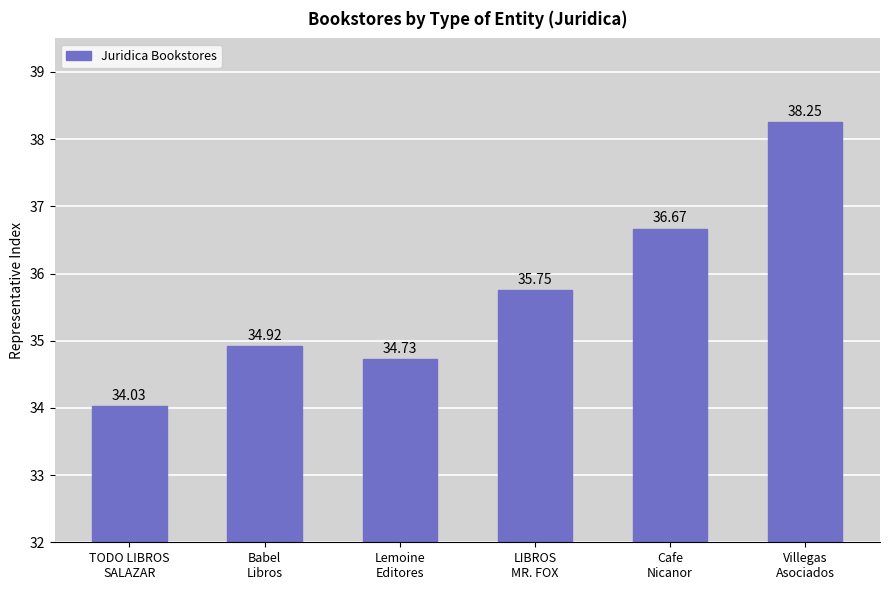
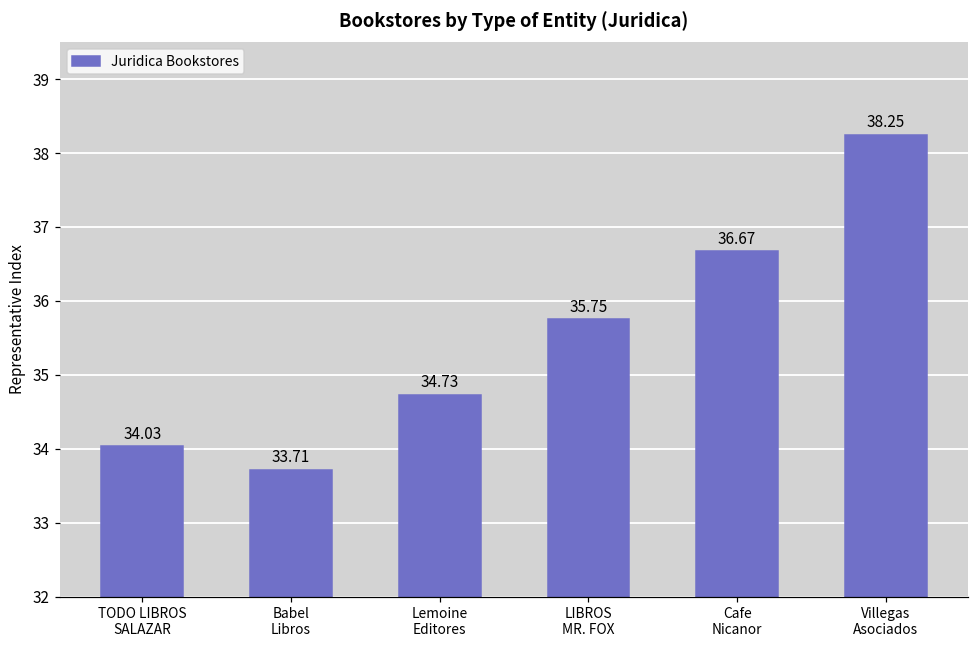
  {
    "TODO LIBROS SALAZAR": 34.03,
-   "Babel Libros": 34.92,
+   "Babel Libros": 33.71,
    "Lemoine Editores": 34.73,
    "LIBROS MR. FOX": 35.75,
    "Cafe Nicanor": 36.67,
    "Villegas Asociados": 38.25
  }
